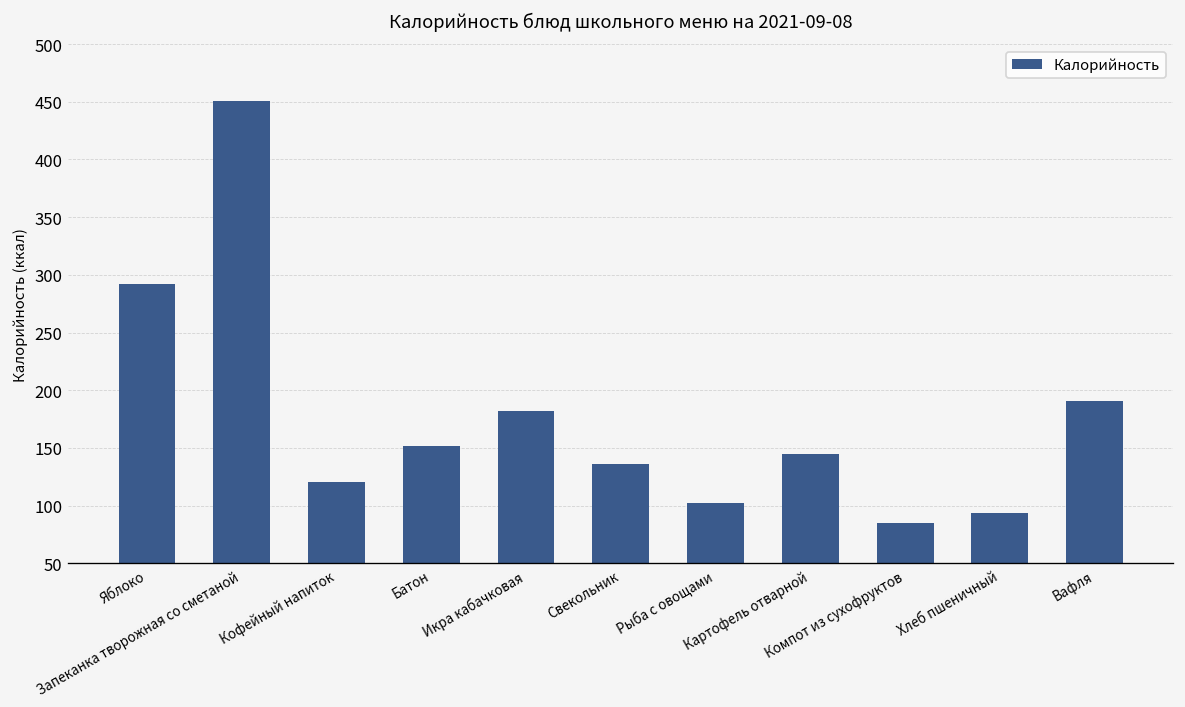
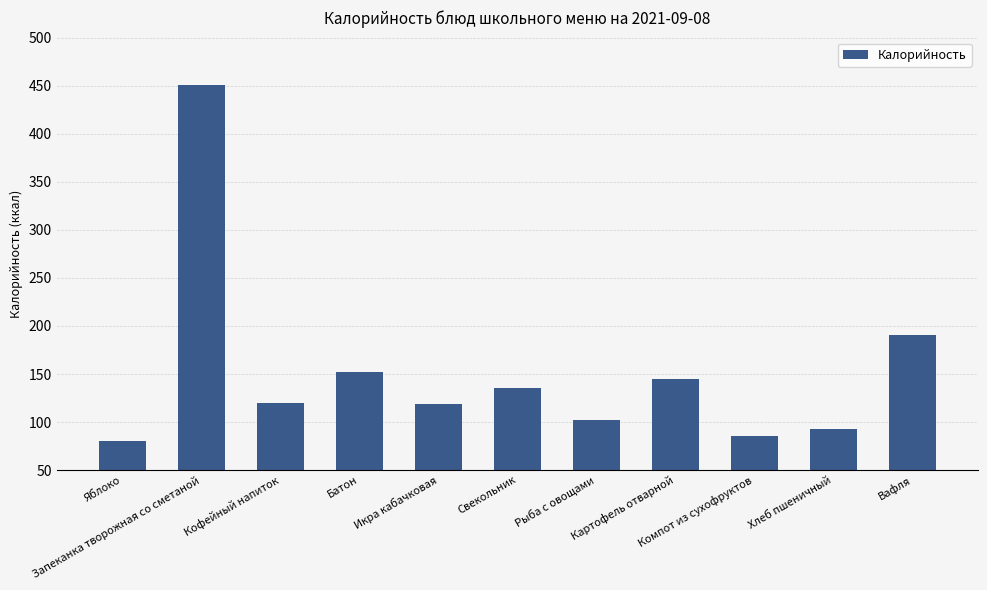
  {
-   "Яблоко": 290,
+   "Яблоко": 80,
    "Запеканка творожная со сметаной": 450,
    "Кофейный напиток": 120,
    "Батон": 150,
-   "Икра кабачковая": 180,
+   "Икра кабачковая": 120,
    "Свекольник": 140,
    "Рыба с овощами": 100,
    "Картофель отварной": 140,
    "Компот из сухофруктов": 90,
    "Хлеб пшеничный": 90,
    "Вафля": 190
  }
